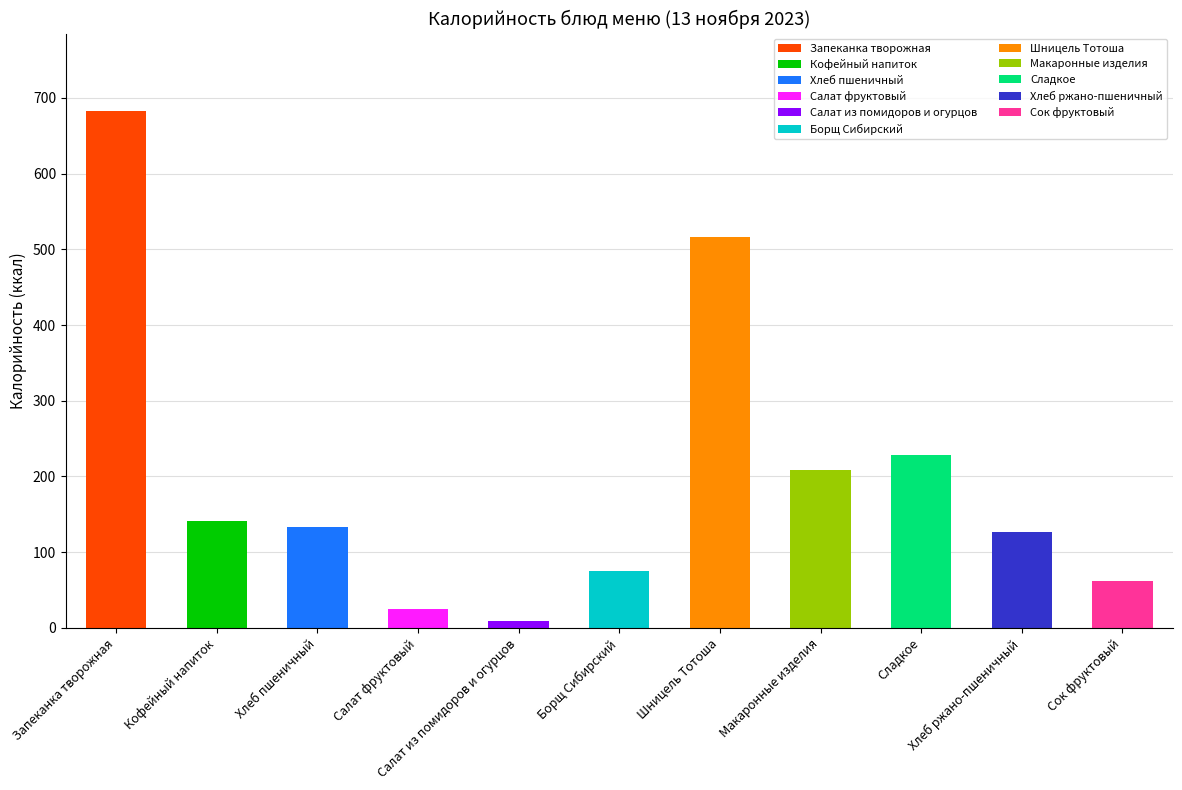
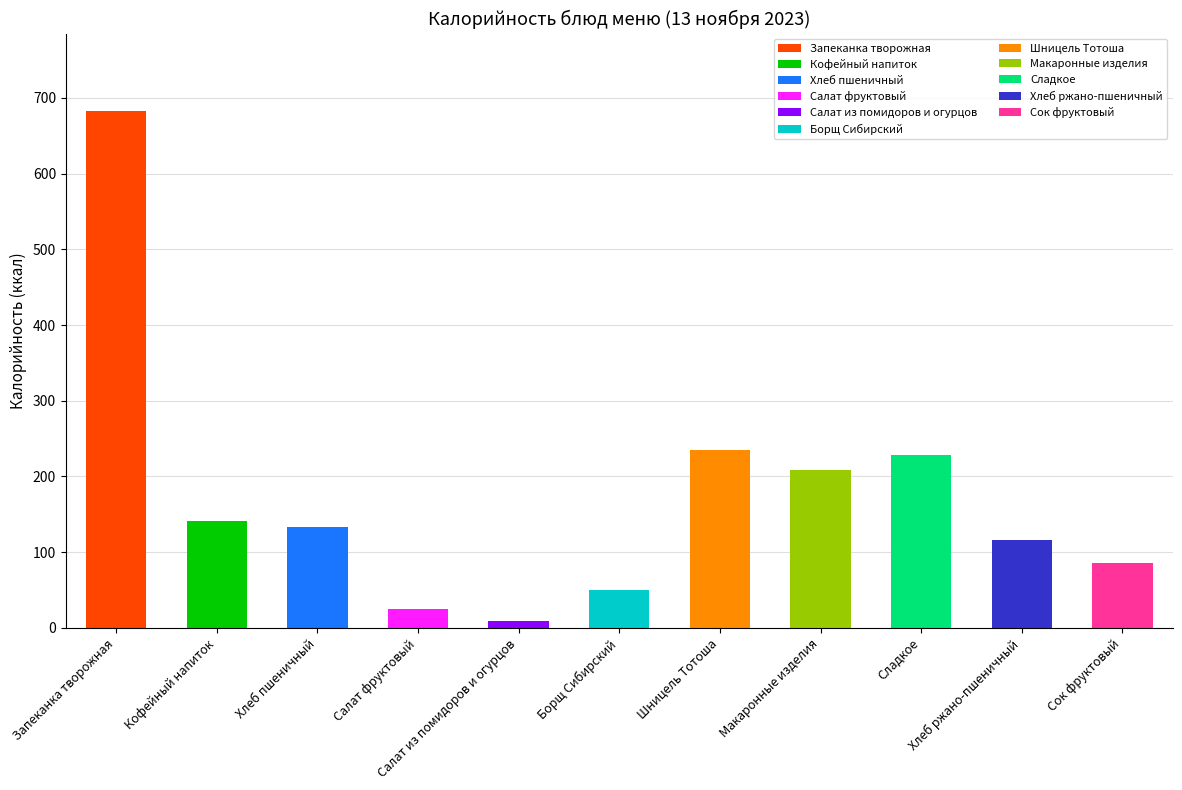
  {
    "Запеканка творожная": 680,
    "Кофейный напиток": 140,
    "Хлеб пшеничный": 130,
    "Салат фруктовый": 30,
    "Салат из помидоров и огурцов": 10,
-   "Борщ Сибирский": 70,
-   "Шницель Тотоша": 520,
+   "Борщ Сибирский": 50,
+   "Шницель Тотоша": 240,
    "Макаронные изделия": 210,
    "Сладкое": 230,
-   "Хлеб ржано-пшеничный": 130,
-   "Сок фруктовый": 60
+   "Хлеб ржано-пшеничный": 120,
+   "Сок фруктовый": 90
  }
